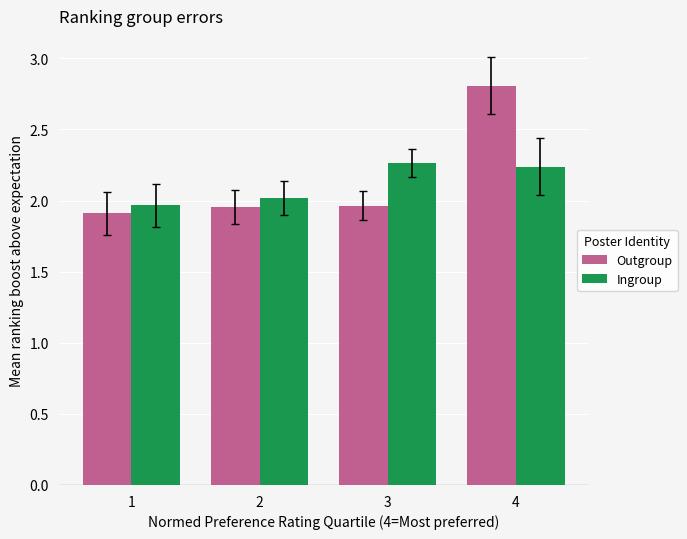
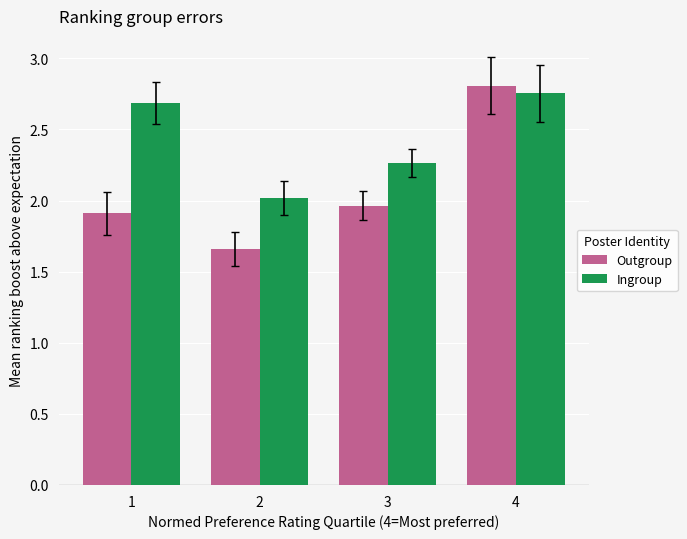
  {
    "Outgroup": {
      "1": 1.91,
-     "2": 1.95,
+     "2": 1.66,
      "3": 1.96,
      "4": 2.81
    },
    "Ingroup": {
-     "1": 1.96,
+     "1": 2.68,
      "2": 2.02,
      "3": 2.26,
-     "4": 2.24
+     "4": 2.75
    }
  }
